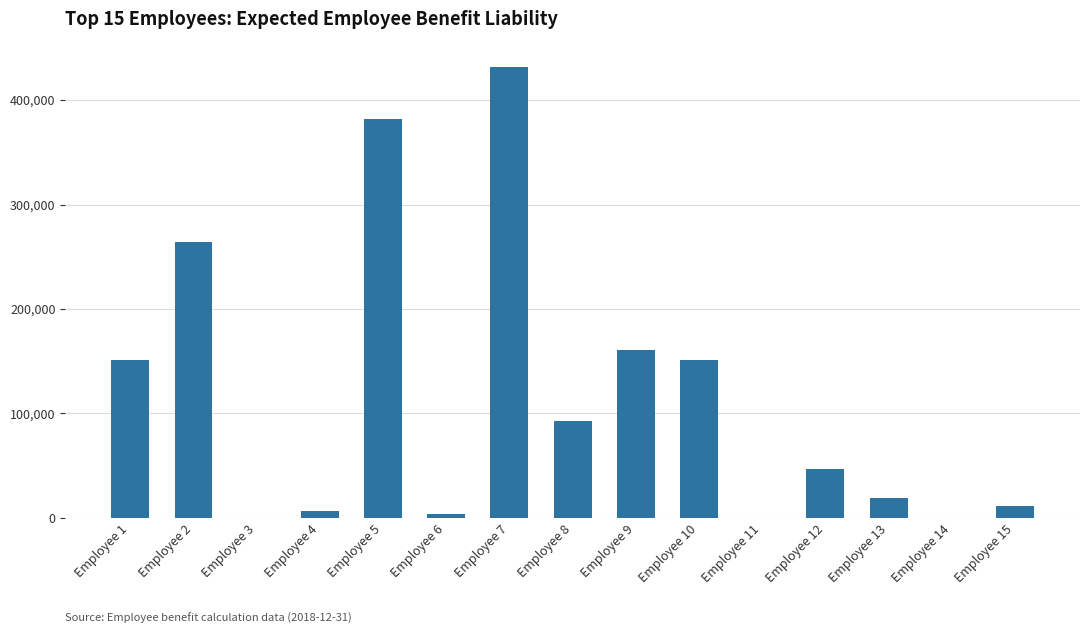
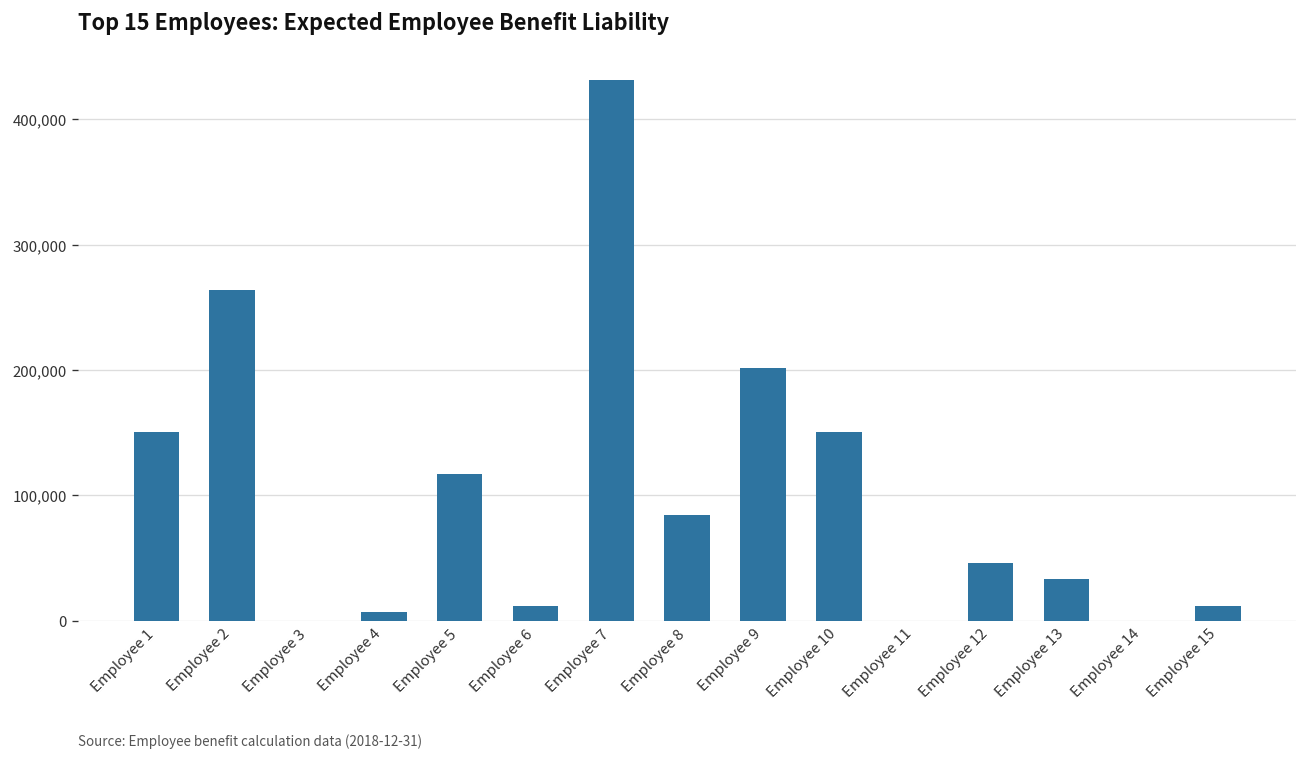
  {
    "Employee 1": "151,000",
    "Employee 2": "264,000",
    "Employee 3": "0",
    "Employee 4": "7,000",
-   "Employee 5": "382,000",
-   "Employee 6": "4,000",
+   "Employee 5": "117,000",
+   "Employee 6": "12,000",
    "Employee 7": "432,000",
-   "Employee 8": "93,000",
-   "Employee 9": "161,000",
+   "Employee 8": "84,000",
+   "Employee 9": "202,000",
    "Employee 10": "151,000",
    "Employee 11": "0",
    "Employee 12": "46,000",
-   "Employee 13": "19,000",
+   "Employee 13": "33,000",
    "Employee 14": "0",
    "Employee 15": "12,000"
  }
